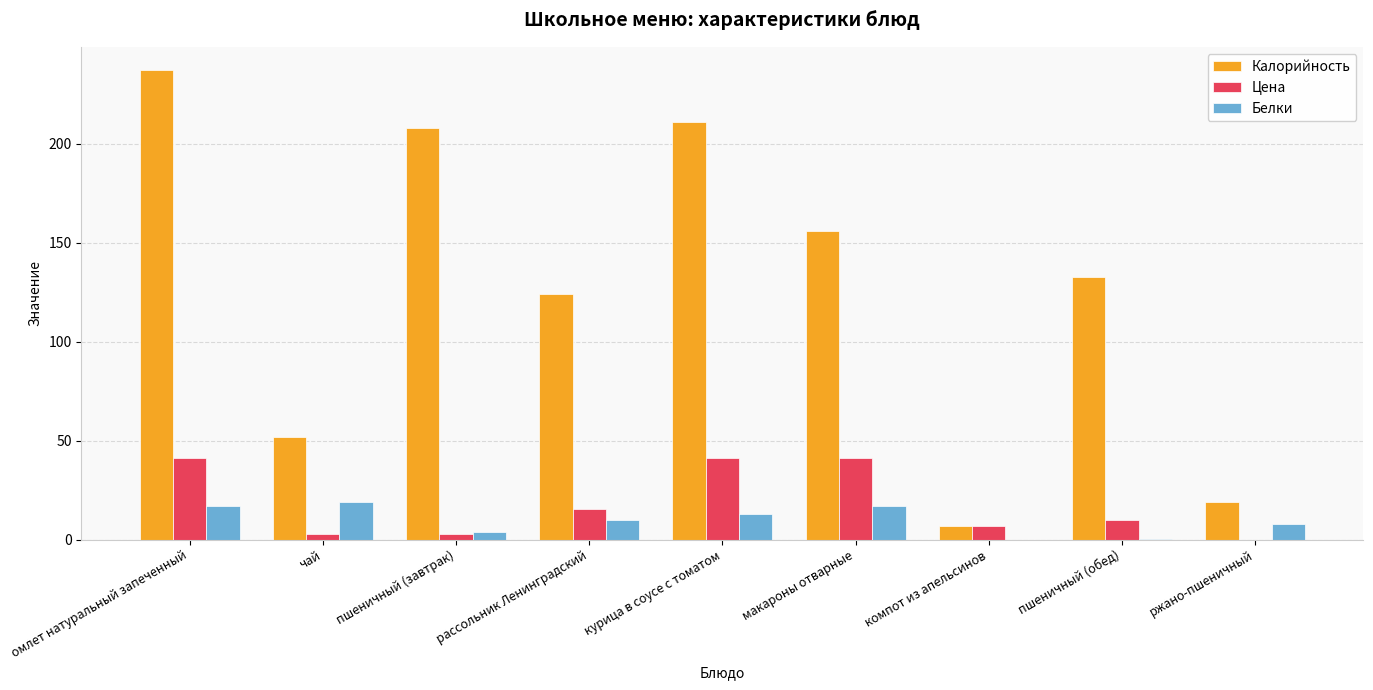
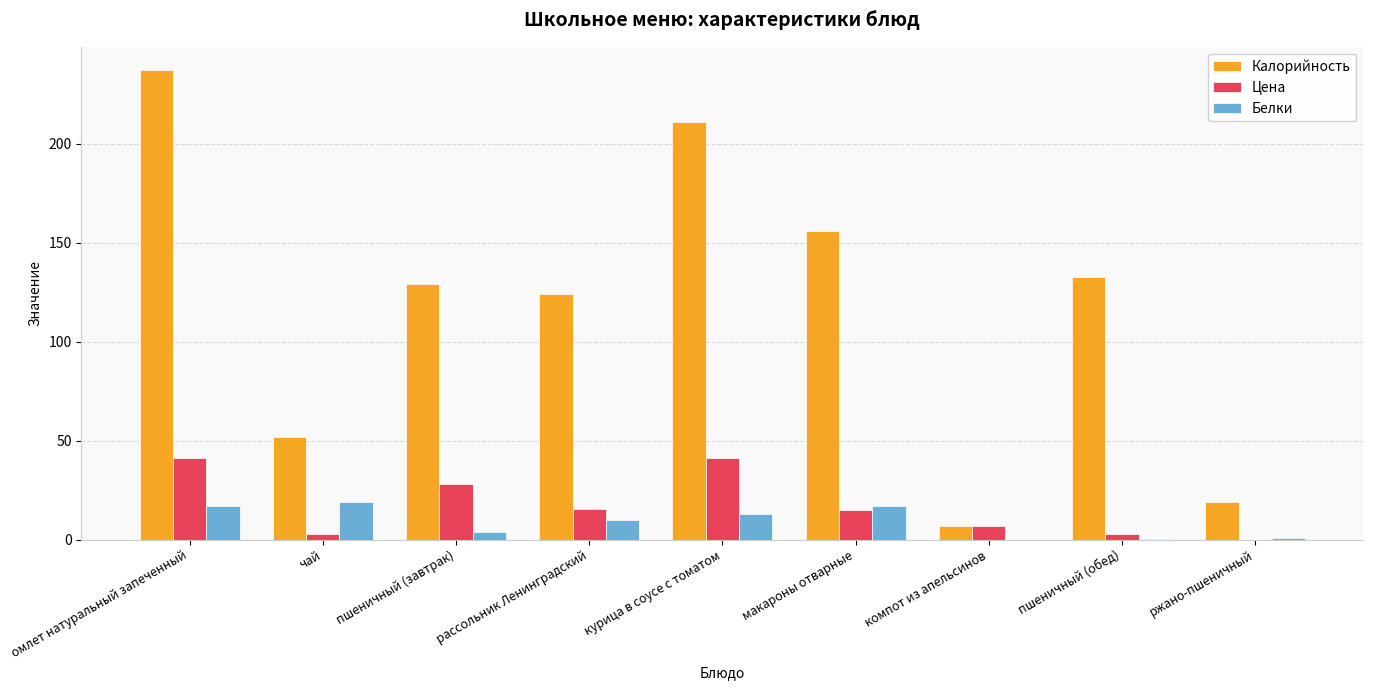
  {
    "Калорийность": {
      "омлет натуральный запеченный": 237,
      "чай": 52,
-     "пшеничный (завтрак)": 208,
+     "пшеничный (завтрак)": 129,
      "рассольник Ленинградский": 124,
      "курица в соусе с томатом": 211,
      "макароны отварные": 156,
      "компот из апельсинов": 7,
      "пшеничный (обед)": 132,
      "ржано-пшеничный": 19
    },
    "Цена": {
      "омлет натуральный запеченный": 41,
      "чай": 3,
-     "пшеничный (завтрак)": 3,
+     "пшеничный (завтрак)": 28,
      "рассольник Ленинградский": 16,
      "курица в соусе с томатом": 41,
-     "макароны отварные": 41,
+     "макароны отварные": 15,
      "компот из апельсинов": 7,
-     "пшеничный (обед)": 10,
+     "пшеничный (обед)": 3,
      "ржано-пшеничный": 0
    },
    "Белки": {
      "омлет натуральный запеченный": 17,
      "чай": 19,
      "пшеничный (завтрак)": 4,
      "рассольник Ленинградский": 10,
      "курица в соусе с томатом": 13,
      "макароны отварные": 17,
      "компот из апельсинов": 0,
-     "ржано-пшеничный": 8
+     "ржано-пшеничный": 1
    }
  }
